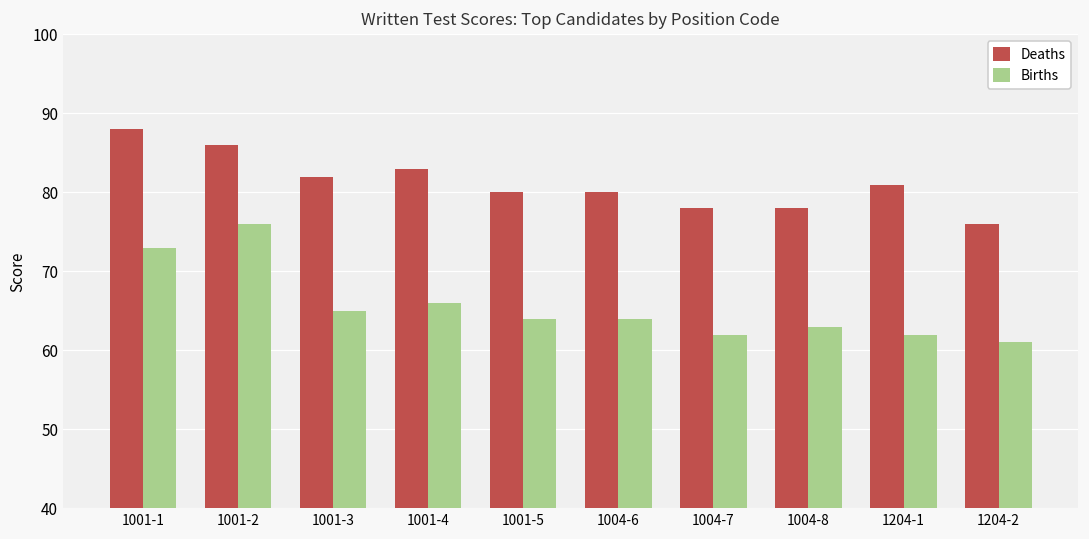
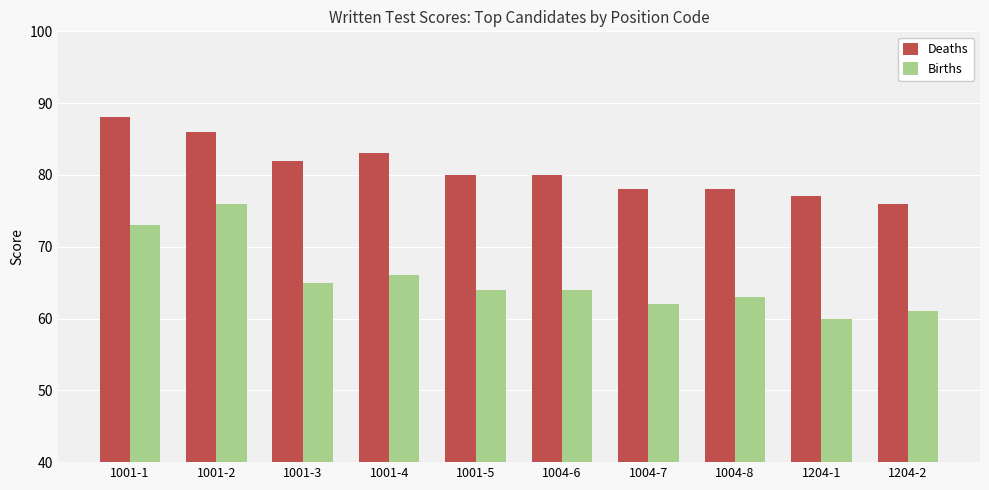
  {
    "Deaths": {
      "1001-1": 88,
      "1001-2": 86,
      "1001-3": 82,
      "1001-4": 83,
      "1001-5": 80,
      "1004-6": 80,
      "1004-7": 78,
      "1004-8": 78,
-     "1204-1": 81,
+     "1204-1": 77,
      "1204-2": 76
    },
    "Births": {
      "1001-1": 73,
      "1001-2": 76,
      "1001-3": 65,
      "1001-4": 66,
      "1001-5": 64,
      "1004-6": 64,
      "1004-7": 62,
      "1004-8": 63,
-     "1204-1": 62,
+     "1204-1": 60,
      "1204-2": 61
    }
  }
